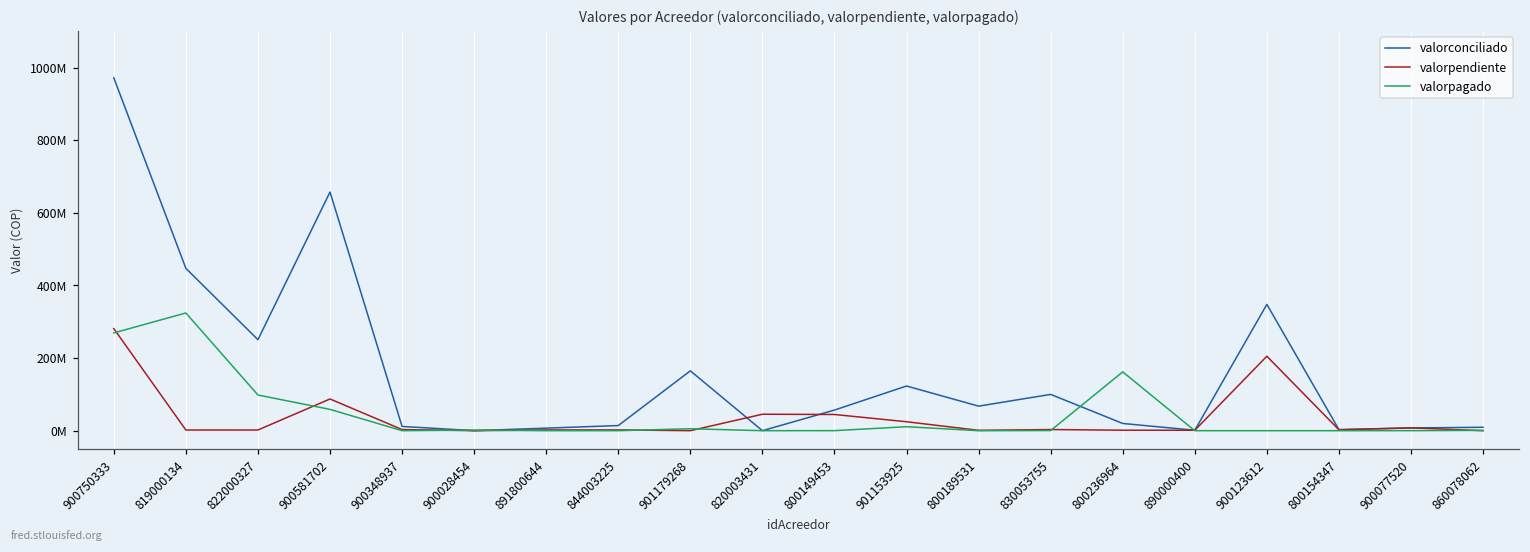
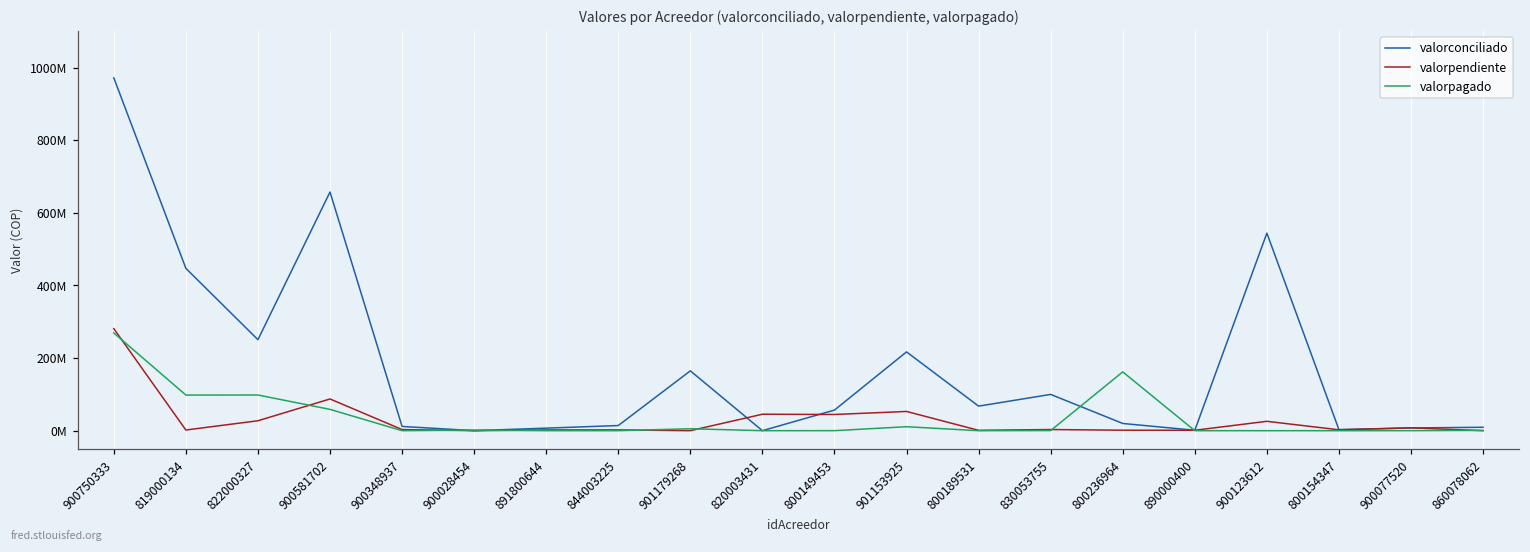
  {
    "valorconciliado": {
      "900750333": 970000000,
      "819000134": 450000000,
      "822000327": 250000000,
      "900581702": 660000000,
      "900348937": 10000000,
      "844003225": 10000000,
      "901179268": 160000000,
      "800149453": 60000000,
-     "901153925": 120000000,
+     "901153925": 220000000,
      "800189531": 70000000,
      "830053755": 100000000,
      "800236964": 20000000,
-     "900123612": 350000000,
+     "900123612": 540000000,
      "860078062": 10000000
    },
    "valorpendiente": {
      "900750333": 280000000,
      "819000134": 0,
-     "822000327": 0,
+     "822000327": 30000000,
      "900581702": 90000000,
      "820003431": 50000000,
      "800149453": 40000000,
-     "901153925": 20000000,
+     "901153925": 50000000,
      "800236964": 0,
-     "900123612": 210000000
+     "900123612": 30000000
    },
    "valorpagado": {
      "900750333": 270000000,
-     "819000134": 320000000,
+     "819000134": 100000000,
      "822000327": 100000000,
      "900581702": 60000000,
      "800149453": 0,
      "901153925": 10000000,
      "800236964": 160000000,
      "900123612": 0
    }
  }
